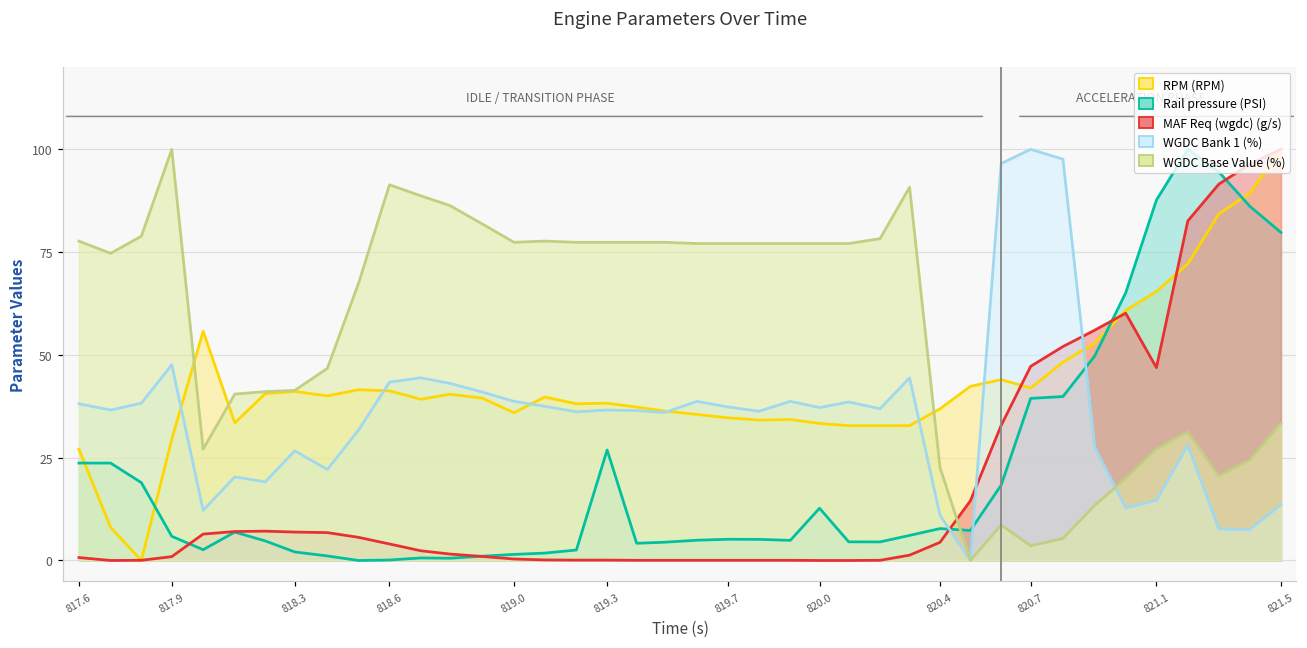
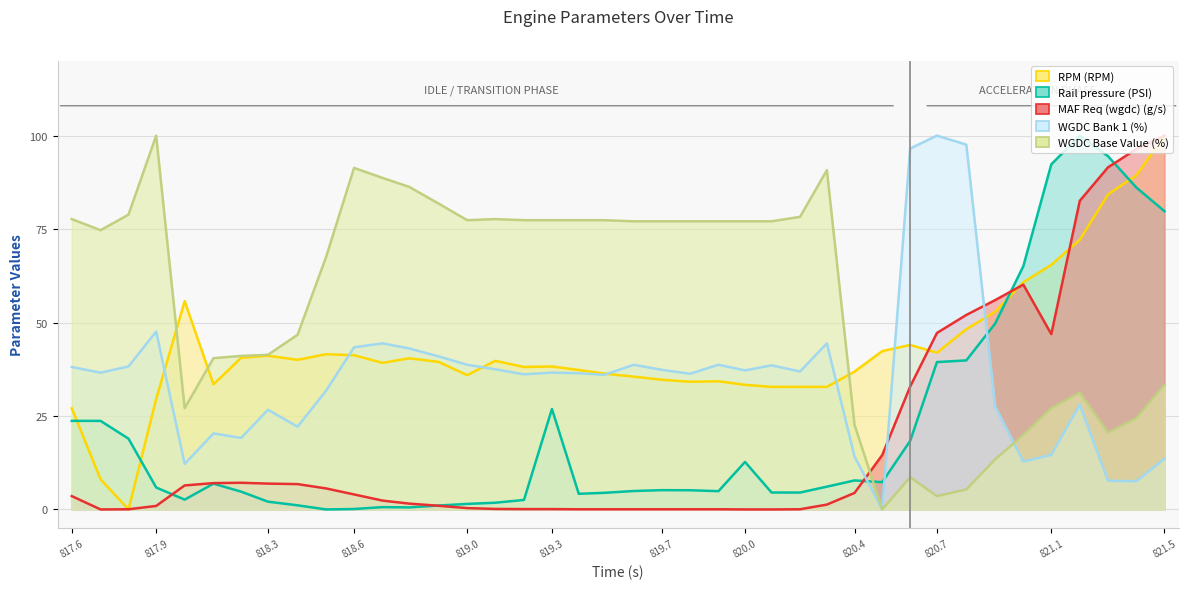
  {
    "Rail pressure (PSI)": {
      "817.6": 24,
      "817.9": 6,
      "818.3": 2,
      "818.6": 0,
      "819.0": 1,
      "819.3": 27,
      "819.7": 5,
      "820.0": 13,
      "820.4": 8,
      "820.7": 39,
-     "821.1": 88,
+     "821.1": 92,
      "821.5": 80
    },
    "MAF Req (wgdc) (g/s)": {
-     "817.6": 1,
+     "817.6": 4,
      "817.9": 1,
      "818.3": 7,
      "818.6": 4,
      "819.0": 0,
      "819.3": 0,
      "819.7": 0,
      "820.0": 0,
      "820.4": 4,
      "820.7": 47,
      "821.1": 47
    },
    "WGDC Bank 1 (%)": {
      "817.6": 38,
      "817.9": 48,
      "818.3": 27,
      "818.6": 43,
      "819.0": 39,
      "819.3": 37,
      "819.7": 37,
      "820.0": 37,
-     "820.4": 11,
+     "820.4": 14,
      "820.7": 100,
      "821.1": 15,
      "821.5": 14
    }
  }
